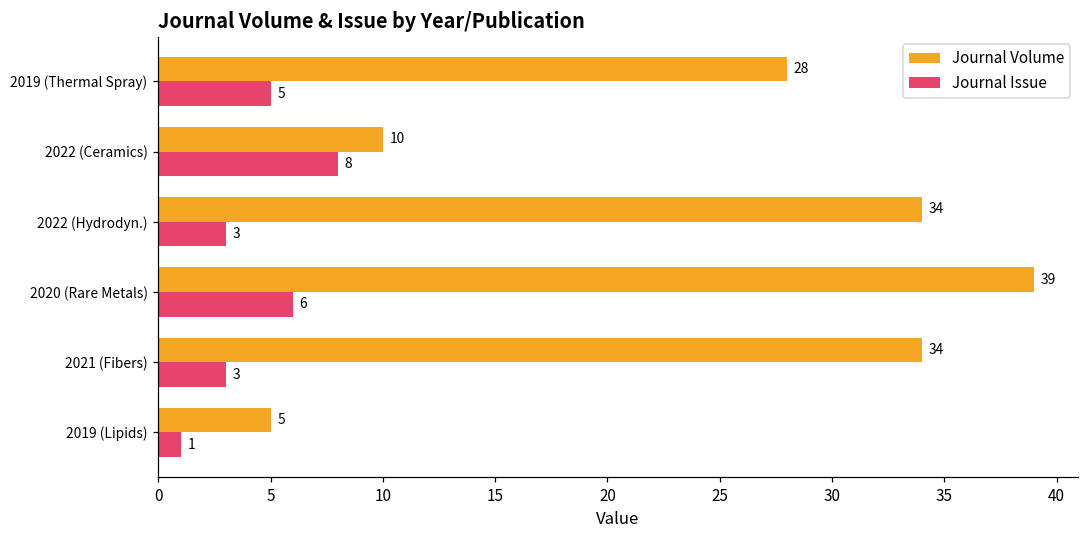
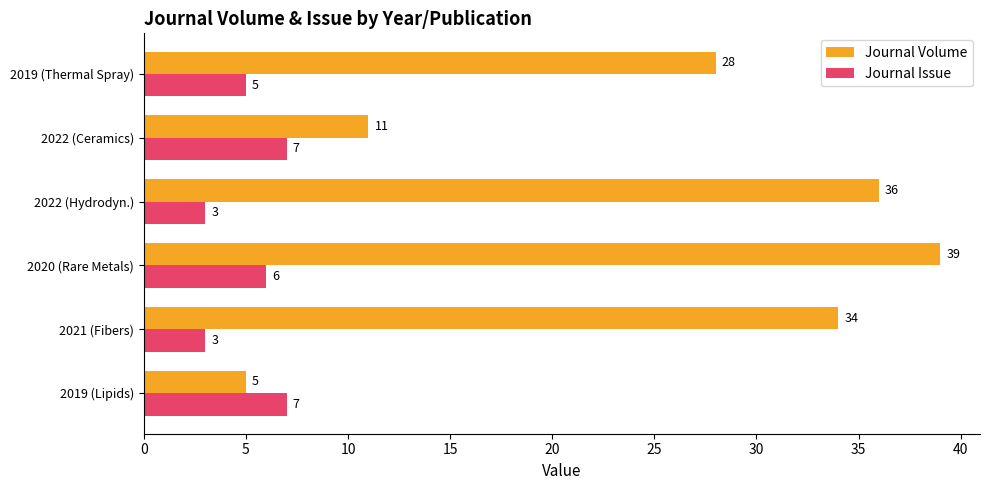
  {
    "Journal Volume": {
      "2019 (Thermal Spray)": 28,
-     "2022 (Ceramics)": 10,
-     "2022 (Hydrodyn.)": 34,
+     "2022 (Ceramics)": 11,
+     "2022 (Hydrodyn.)": 36,
      "2020 (Rare Metals)": 39,
      "2021 (Fibers)": 34,
      "2019 (Lipids)": 5
    },
    "Journal Issue": {
      "2019 (Thermal Spray)": 5,
-     "2022 (Ceramics)": 8,
+     "2022 (Ceramics)": 7,
      "2022 (Hydrodyn.)": 3,
      "2020 (Rare Metals)": 6,
      "2021 (Fibers)": 3,
-     "2019 (Lipids)": 1
+     "2019 (Lipids)": 7
    }
  }
